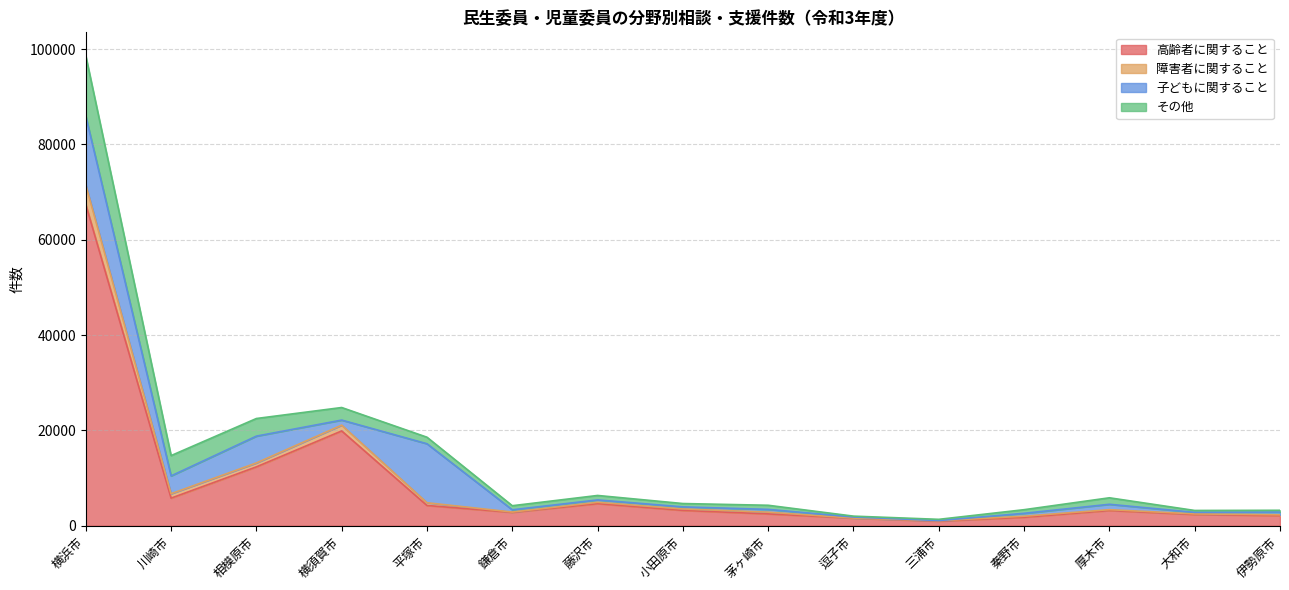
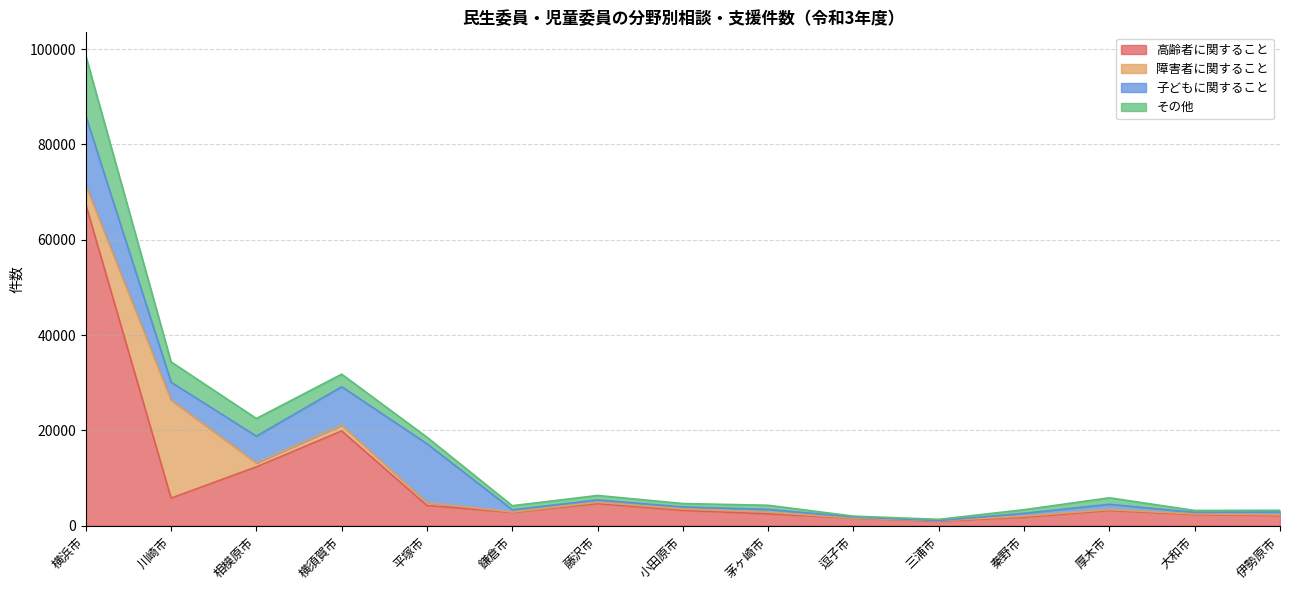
  {
    "高齢者に関すること": {
      "横浜市": 67000,
      "川崎市": 6000,
      "相模原市": 12000,
      "横須賀市": 20000,
      "平塚市": 4000
    },
    "障害者に関すること": {
      "横浜市": 4000,
-     "川崎市": 1000,
+     "川崎市": 21000,
      "相模原市": 1000,
      "横須賀市": 1000,
      "平塚市": 1000
    },
    "子どもに関すること": {
      "横浜市": 14000,
      "川崎市": 4000,
      "相模原市": 6000,
-     "横須賀市": 1000,
+     "横須賀市": 8000,
      "平塚市": 12000,
      "茅ヶ崎市": 1000,
      "秦野市": 1000,
      "厚木市": 1000
    },
    "その他": {
      "横浜市": 13000,
      "川崎市": 4000,
      "相模原市": 4000,
      "横須賀市": 3000,
      "平塚市": 1000,
      "鎌倉市": 1000,
      "藤沢市": 1000,
      "小田原市": 1000,
      "茅ヶ崎市": 1000,
      "秦野市": 1000,
      "厚木市": 1000
    }
  }
